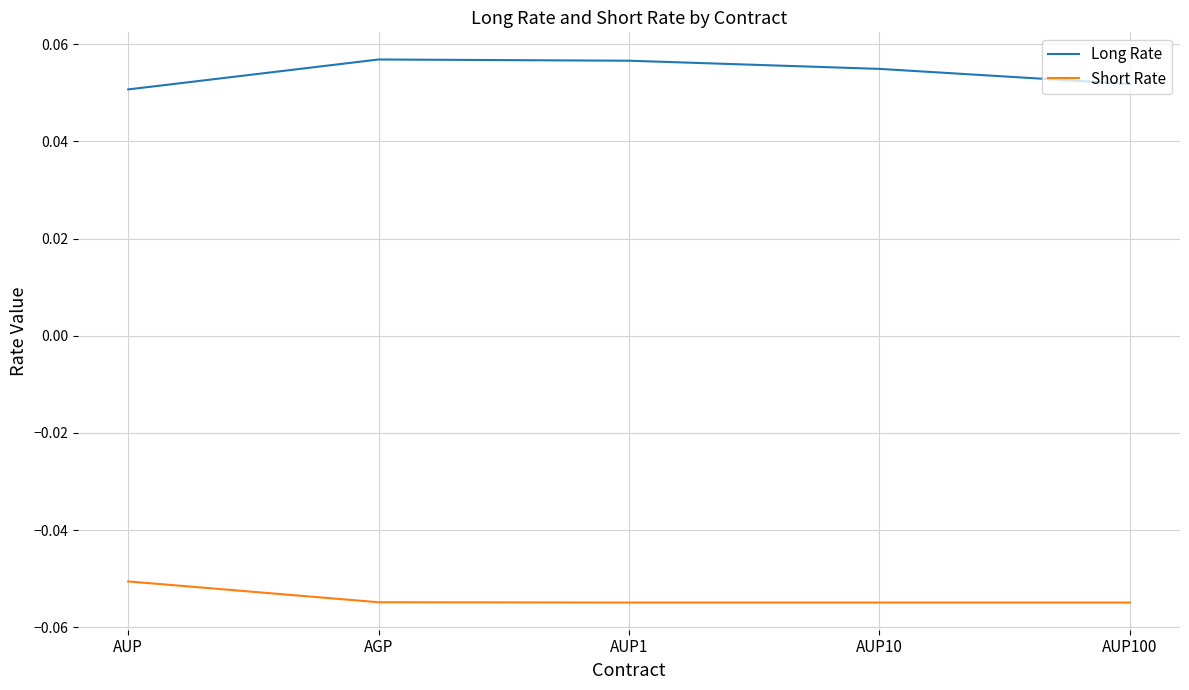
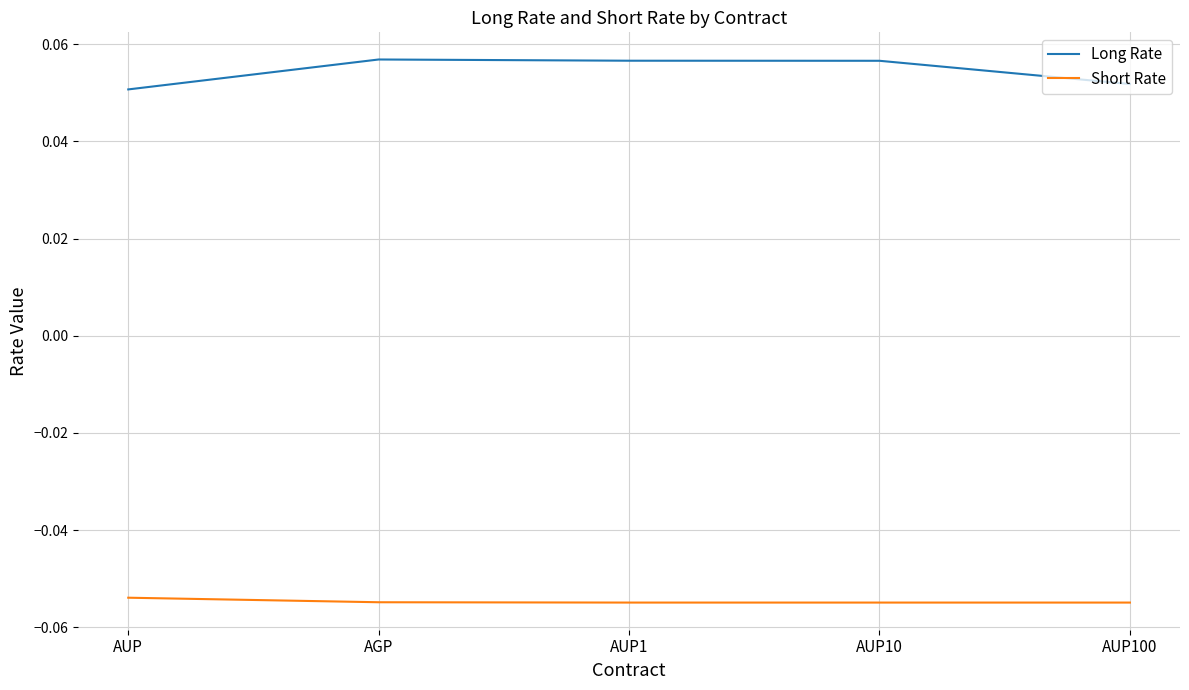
  {
    "Long Rate": {
      "AUP": 0.051,
      "AGP": 0.057,
      "AUP1": 0.057,
-     "AUP10": 0.055
+     "AUP10": 0.057
    },
    "Short Rate": {
-     "AUP": -0.051,
+     "AUP": -0.054,
      "AGP": -0.055,
      "AUP1": -0.055,
      "AUP10": -0.055,
      "AUP100": -0.055
    }
  }
